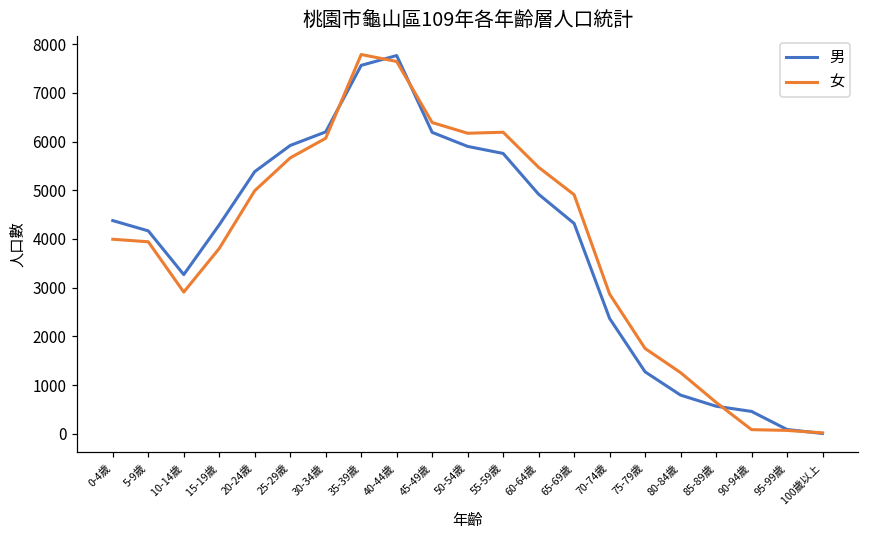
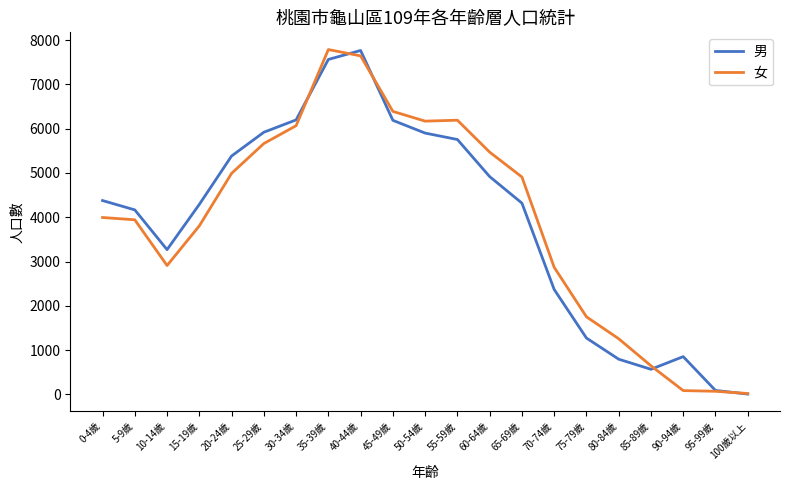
  {
    "男": {
      "0-4歲": 4400,
      "5-9歲": 4200,
      "10-14歲": 3300,
      "15-19歲": 4300,
      "20-24歲": 5400,
      "25-29歲": 5900,
      "30-34歲": 6200,
      "35-39歲": 7600,
      "40-44歲": 7800,
      "45-49歲": 6200,
      "50-54歲": 5900,
      "55-59歲": 5800,
      "60-64歲": 4900,
      "65-69歲": 4300,
      "70-74歲": 2400,
      "75-79歲": 1300,
      "80-84歲": 800,
      "85-89歲": 600,
-     "90-94歲": 500
+     "90-94歲": 900
    },
    "女": {
      "0-4歲": 4000,
      "5-9歲": 3900,
      "10-14歲": 2900,
      "15-19歲": 3800,
      "20-24歲": 5000,
      "25-29歲": 5700,
      "30-34歲": 6100,
      "35-39歲": 7800,
      "40-44歲": 7600,
      "45-49歲": 6400,
      "50-54歲": 6200,
      "55-59歲": 6200,
      "60-64歲": 5500,
      "65-69歲": 4900,
      "70-74歲": 2900,
      "75-79歲": 1800,
      "80-84歲": 1300,
      "85-89歲": 600,
      "90-94歲": 100
    }
  }
